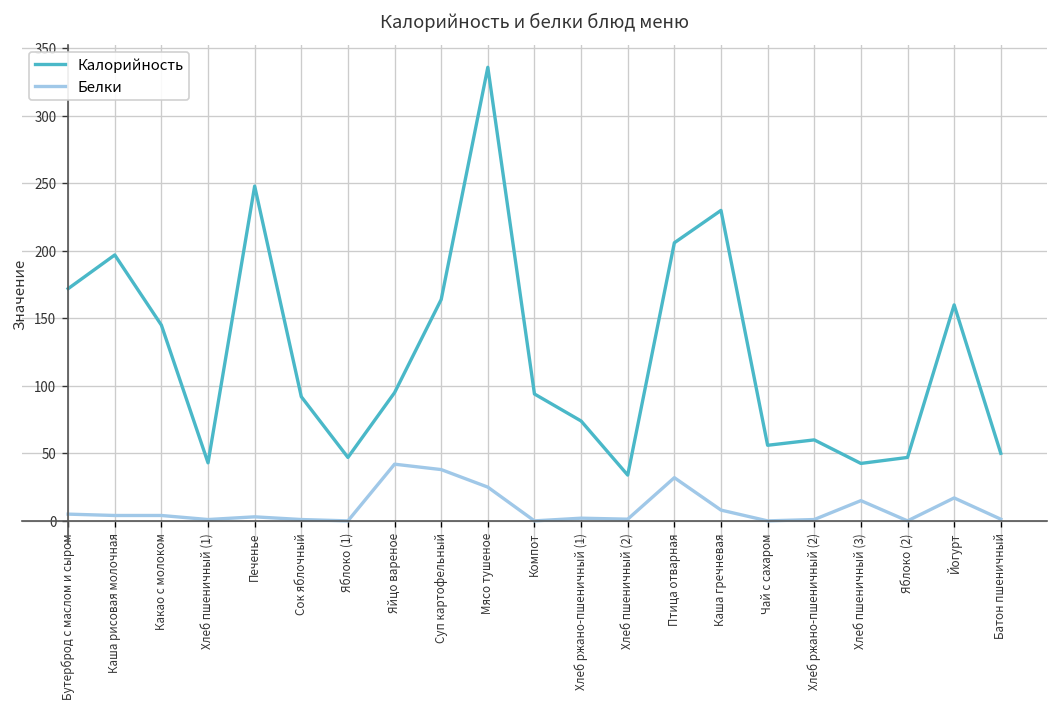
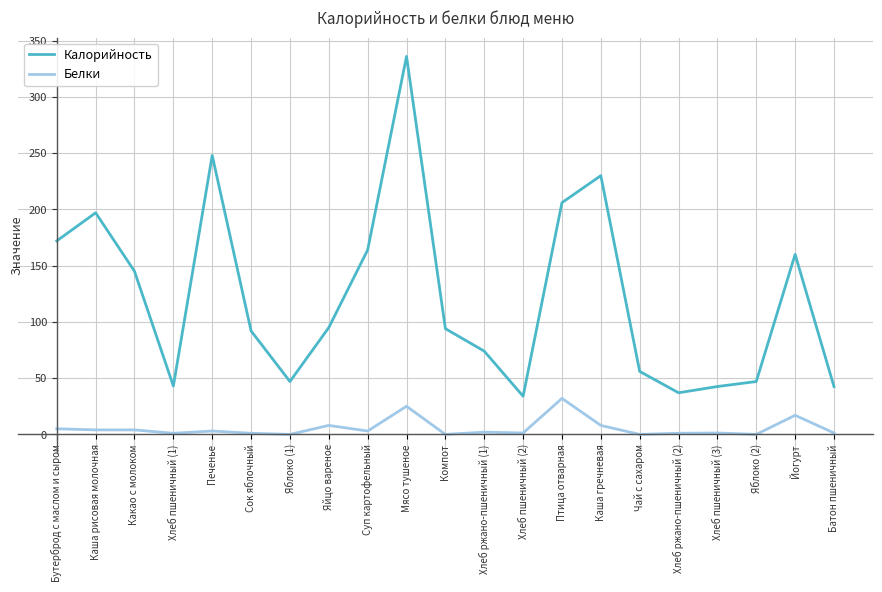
  {
    "Калорийность": {
      "Бутерброд с маслом и сыром": 172,
      "Каша рисовая молочная": 197,
      "Какао с молоком": 145,
      "Хлеб пшеничный (1)": 43,
      "Печенье": 248,
      "Сок яблочный": 92,
      "Яблоко (1)": 47,
      "Яйцо вареное": 95,
      "Суп картофельный": 164,
      "Мясо тушеное": 336,
      "Компот": 94,
      "Хлеб ржано-пшеничный (1)": 74,
      "Хлеб пшеничный (2)": 34,
      "Птица отварная": 206,
      "Каша гречневая": 230,
      "Чай с сахаром": 56,
-     "Хлеб ржано-пшеничный (2)": 60,
+     "Хлеб ржано-пшеничный (2)": 37,
      "Хлеб пшеничный (3)": 43,
      "Яблоко (2)": 47,
      "Йогурт": 160,
-     "Батон пшеничный": 50
+     "Батон пшеничный": 43
    },
    "Белки": {
      "Бутерброд с маслом и сыром": 5,
      "Каша рисовая молочная": 4,
      "Какао с молоком": 4,
      "Хлеб пшеничный (1)": 1,
      "Печенье": 3,
      "Сок яблочный": 1,
      "Яблоко (1)": 0,
-     "Яйцо вареное": 42,
-     "Суп картофельный": 38,
+     "Яйцо вареное": 8,
+     "Суп картофельный": 3,
      "Мясо тушеное": 25,
      "Компот": 0,
      "Хлеб ржано-пшеничный (1)": 2,
      "Хлеб пшеничный (2)": 1,
      "Птица отварная": 32,
      "Каша гречневая": 8,
      "Чай с сахаром": 0,
      "Хлеб ржано-пшеничный (2)": 1,
-     "Хлеб пшеничный (3)": 15,
+     "Хлеб пшеничный (3)": 1,
      "Яблоко (2)": 0,
      "Йогурт": 17,
      "Батон пшеничный": 1
    }
  }
